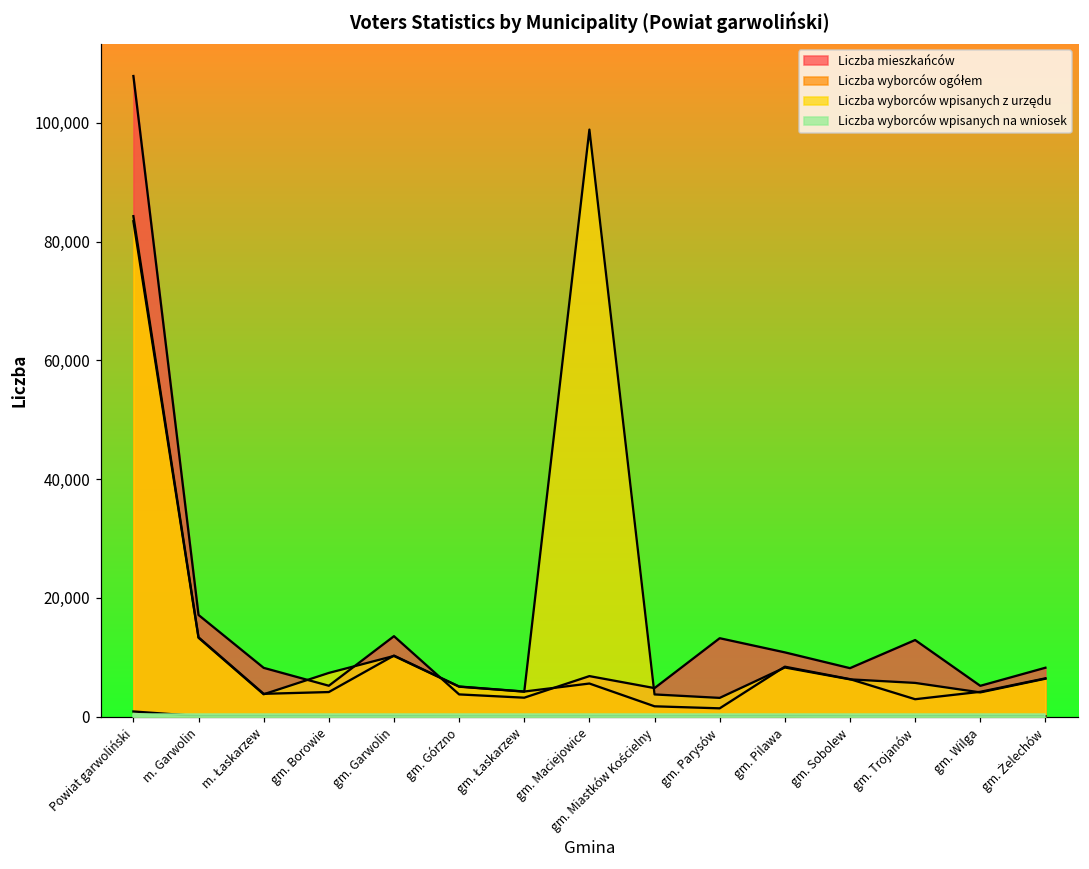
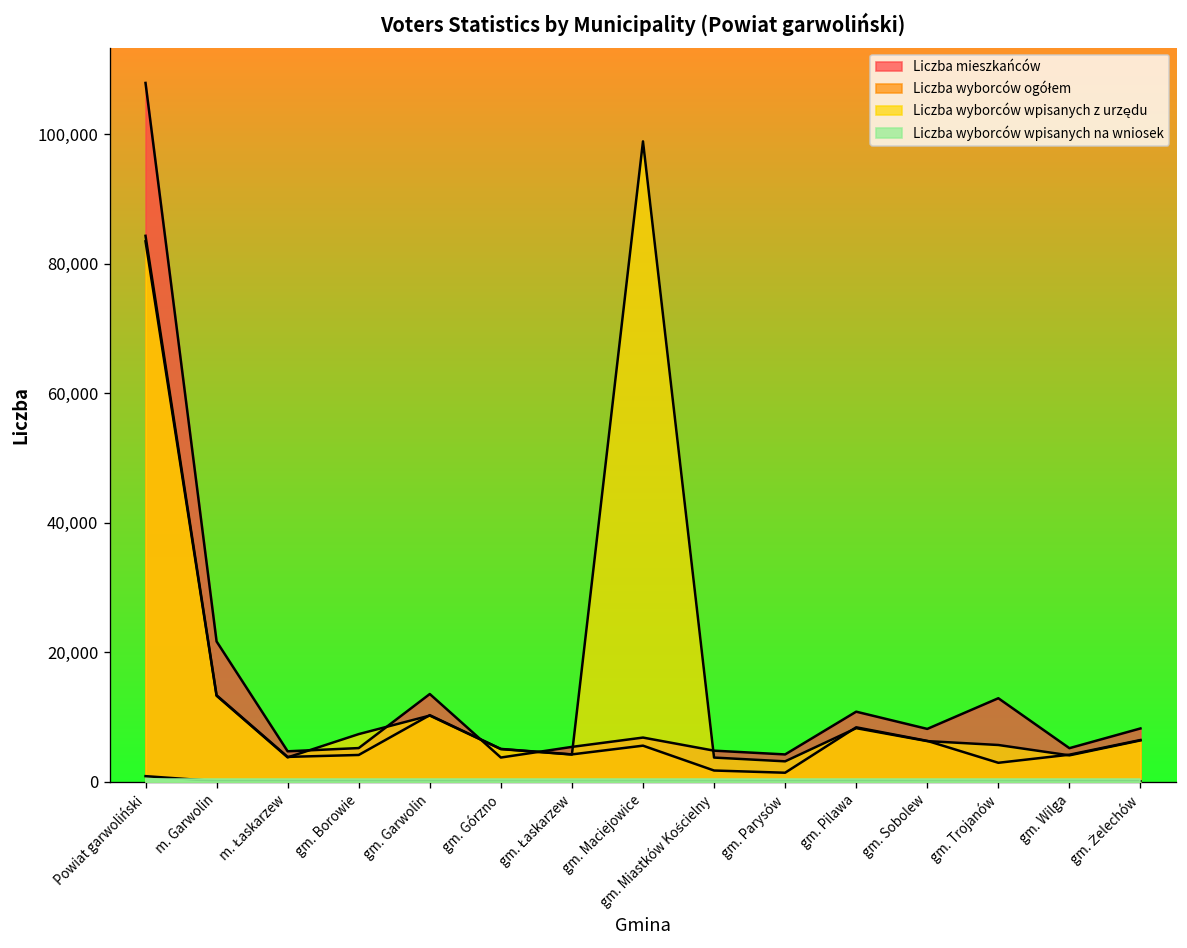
  {
    "Liczba mieszkańców": {
      "Powiat garwoliński": "108,000",
-     "m. Garwolin": "17,000",
-     "m. Łaskarzew": "8,000",
+     "m. Garwolin": "22,000",
+     "m. Łaskarzew": "5,000",
      "gm. Borowie": "5,000",
      "gm. Garwolin": "14,000",
      "gm. Górzno": "4,000",
-     "gm. Łaskarzew": "3,000",
+     "gm. Łaskarzew": "5,000",
      "gm. Maciejowice": "7,000",
      "gm. Miastków Kościelny": "5,000",
-     "gm. Parysów": "13,000",
+     "gm. Parysów": "4,000",
      "gm. Pilawa": "11,000",
      "gm. Sobolew": "8,000",
      "gm. Trojanów": "13,000",
      "gm. Wilga": "5,000",
      "gm. Żelechów": "8,000"
    },
    "Liczba wyborców ogółem": {
      "Powiat garwoliński": "84,000",
      "gm. Borowie": "4,000",
      "gm. Maciejowice": "6,000",
      "gm. Miastków Kościelny": "2,000",
      "gm. Parysów": "1,000",
      "gm. Trojanów": "3,000"
    },
    "Liczba wyborców wpisanych z urzędu": {
      "Powiat garwoliński": "83,000",
      "gm. Borowie": "7,000",
      "gm. Maciejowice": "99,000",
      "gm. Miastków Kościelny": "4,000",
      "gm. Parysów": "3,000",
      "gm. Trojanów": "6,000"
    }
  }
